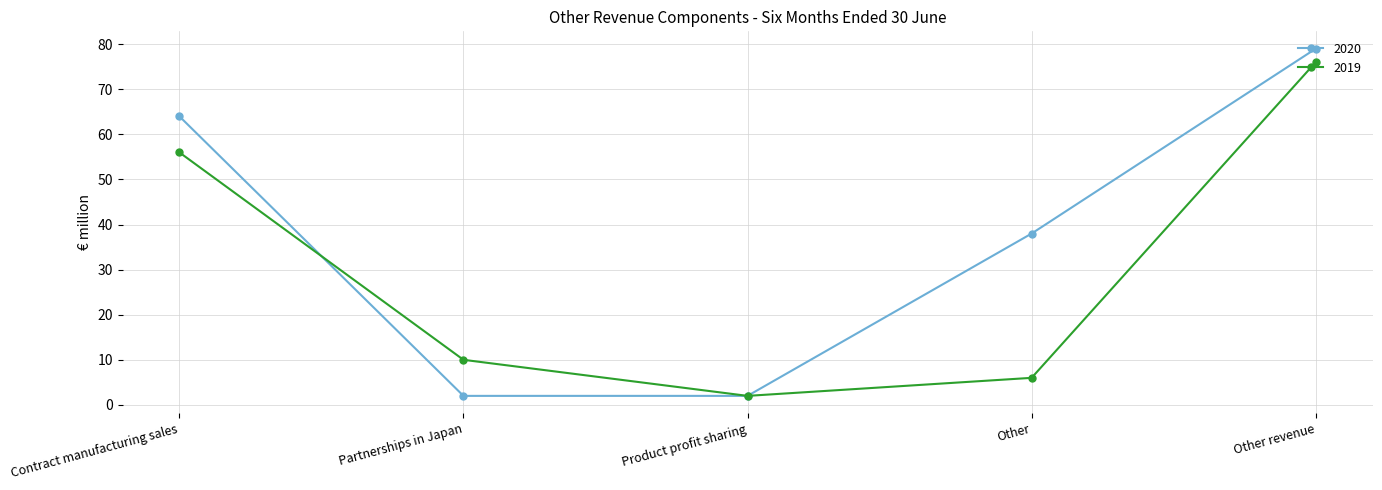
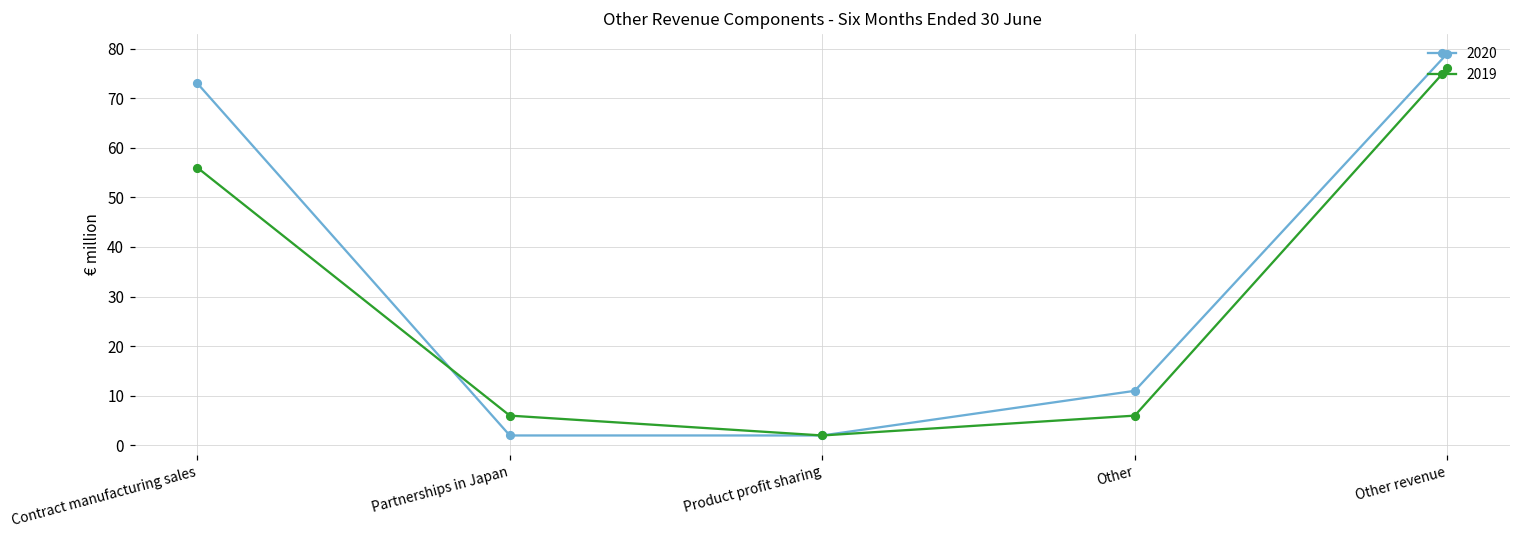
  {
    "2020": {
-     "Contract manufacturing sales": 64,
+     "Contract manufacturing sales": 73,
      "Partnerships in Japan": 2,
-     "Other": 38,
+     "Other": 11,
      "Other revenue": 79
    },
    "2019": {
      "Contract manufacturing sales": 56,
-     "Partnerships in Japan": 10,
+     "Partnerships in Japan": 6,
      "Other": 6,
      "Other revenue": 76
    }
  }
